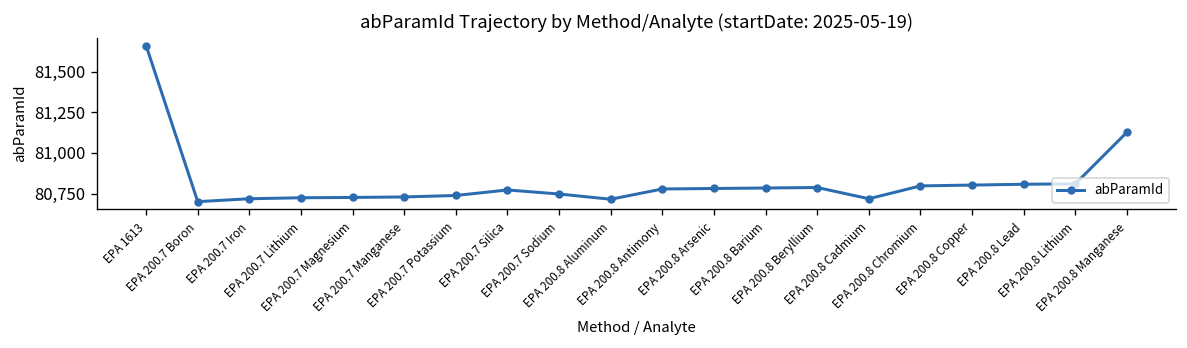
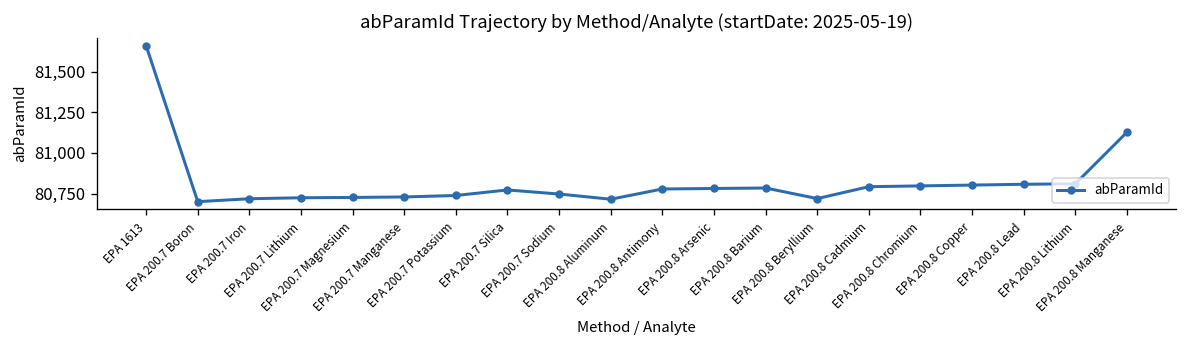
  {
    "EPA 1613": "81,660",
    "EPA 200.7 Boron": "80,700",
    "EPA 200.7 Iron": "80,720",
    "EPA 200.7 Lithium": "80,720",
    "EPA 200.7 Magnesium": "80,730",
    "EPA 200.7 Manganese": "80,730",
    "EPA 200.7 Potassium": "80,740",
    "EPA 200.7 Silica": "80,770",
    "EPA 200.7 Sodium": "80,750",
    "EPA 200.8 Aluminum": "80,720",
    "EPA 200.8 Antimony": "80,780",
    "EPA 200.8 Arsenic": "80,780",
    "EPA 200.8 Barium": "80,780",
-   "EPA 200.8 Beryllium": "80,790",
-   "EPA 200.8 Cadmium": "80,720",
+   "EPA 200.8 Beryllium": "80,720",
+   "EPA 200.8 Cadmium": "80,790",
    "EPA 200.8 Chromium": "80,800",
    "EPA 200.8 Copper": "80,800",
    "EPA 200.8 Lead": "80,810",
    "EPA 200.8 Manganese": "81,130"
  }
